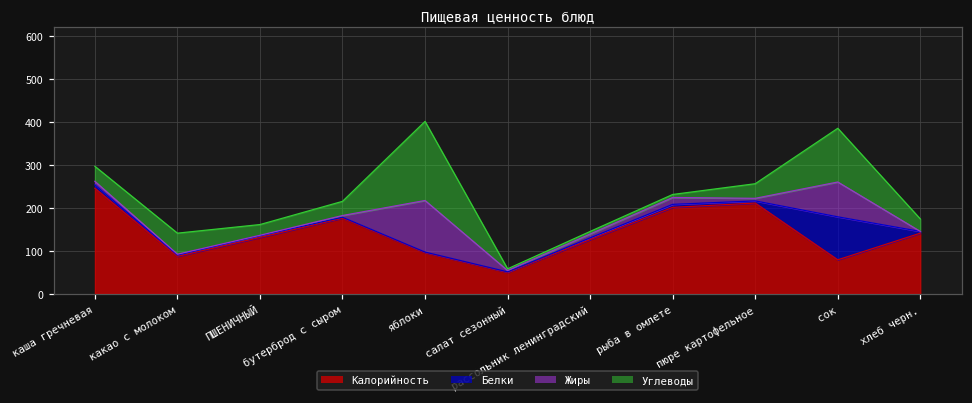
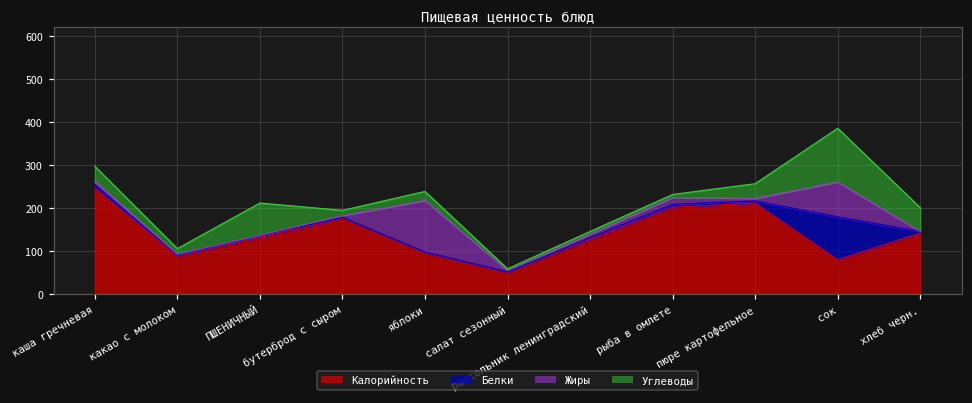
  {
    "Калорийность": {
      "каша гречневая": 250,
      "рыба в омлете": 200,
      "сок": 80
    },
    "Белки": {
      "каша гречневая": 10,
      "рыба в омлете": 10,
      "сок": 100
    },
    "Жиры": {
      "каша гречневая": 10,
      "яблоки": 120,
      "рыба в омлете": 20,
      "сок": 80
    },
    "Углеводы": {
      "каша гречневая": 40,
-     "какао с молоком": 50,
-     "ПШЕНИЧНЫЙ": 30,
-     "бутерброд с сыром": 30,
-     "яблоки": 180,
+     "какао с молоком": 10,
+     "ПШЕНИЧНЫЙ": 80,
+     "бутерброд с сыром": 10,
+     "яблоки": 20,
      "рыба в омлете": 10,
      "пюре картофельное": 30,
      "сок": 130,
-     "хлеб черн.": 30
+     "хлеб черн.": 60
    }
  }
